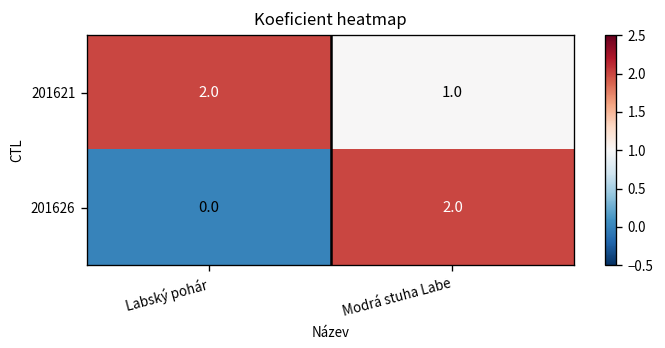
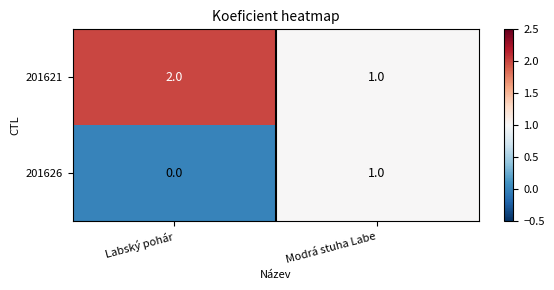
  {
    "201621": {
      "Labský pohár": 2.0,
      "Modrá stuha Labe": 1.0
    },
    "201626": {
      "Labský pohár": 0.0,
-     "Modrá stuha Labe": 2.0
+     "Modrá stuha Labe": 1.0
    }
  }
